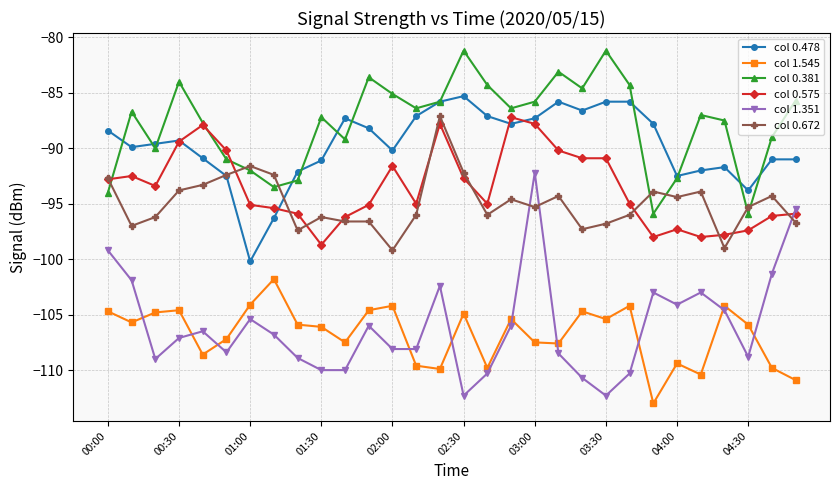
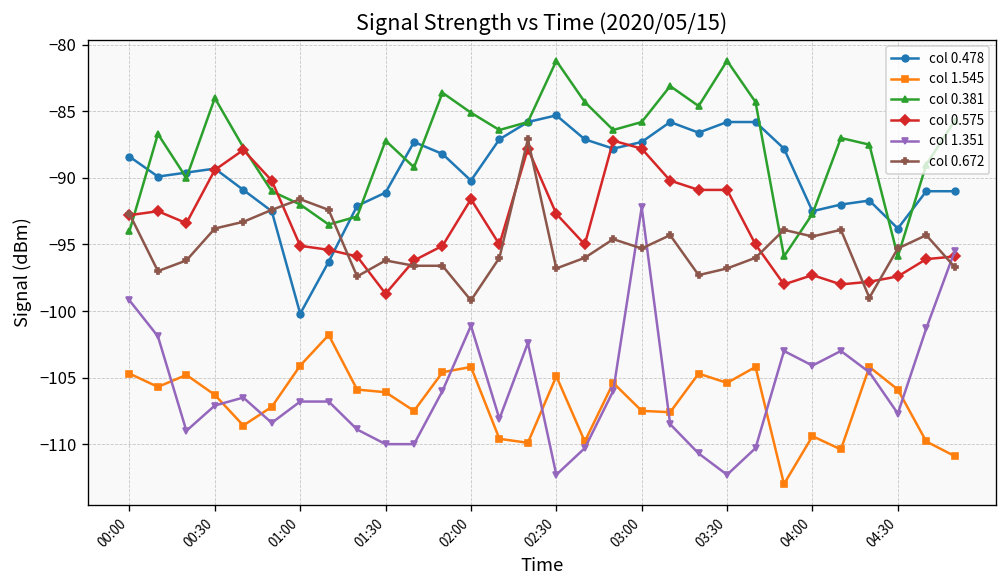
  {
    "col 0.478": {
      "00:00": -88.4,
      "01:00": -100.2,
      "01:30": -91.1,
      "02:00": -90.2,
      "02:30": -85.3,
      "03:00": -87.3,
      "03:30": -85.8,
      "04:30": -93.8
    },
    "col 1.545": {
      "00:00": -104.7,
-     "00:30": -104.6,
+     "00:30": -106.3,
      "01:00": -104.1,
      "01:30": -106.1,
      "02:00": -104.2,
      "02:30": -104.9,
      "03:00": -107.5,
      "03:30": -105.4,
      "04:00": -109.4,
      "04:30": -105.9
    },
    "col 0.381": {
      "00:00": -94.0,
      "00:30": -84.0,
      "01:00": -92.0,
      "01:30": -87.2,
      "02:00": -85.1,
      "02:30": -81.2,
      "03:00": -85.8,
      "03:30": -81.2,
      "04:30": -95.9
    },
    "col 0.575": {
      "01:00": -95.1,
      "01:30": -98.7,
      "02:00": -91.6,
      "02:30": -92.7,
      "03:00": -87.8,
      "03:30": -90.9,
      "04:00": -97.3,
      "04:30": -97.4
    },
    "col 1.351": {
      "00:00": -99.2,
      "00:30": -107.1,
-     "01:00": -105.4,
+     "01:00": -106.8,
      "01:30": -110.0,
-     "02:00": -108.1,
+     "02:00": -101.1,
      "02:30": -112.3,
      "03:00": -92.2,
      "03:30": -112.3,
      "04:00": -104.1,
-     "04:30": -108.8
+     "04:30": -107.7
    },
    "col 0.672": {
      "00:30": -93.8,
      "01:00": -91.6,
      "01:30": -96.2,
      "02:00": -99.2,
-     "02:30": -92.2,
+     "02:30": -96.8,
      "03:00": -95.3,
      "03:30": -96.8,
      "04:00": -94.4,
      "04:30": -95.3
    }
  }
